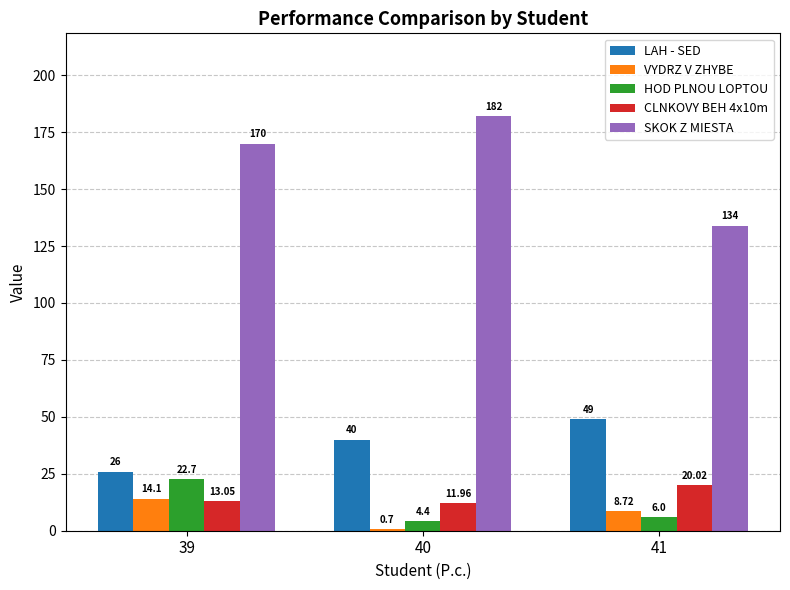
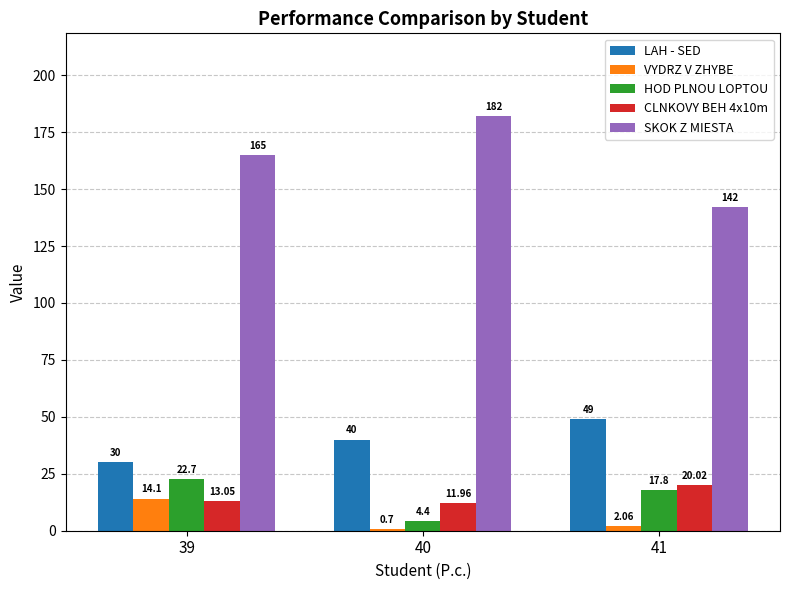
  {
    "LAH - SED": {
-     "39": 26,
+     "39": 30,
      "40": 40,
      "41": 49
    },
    "VYDRZ V ZHYBE": {
      "39": 14.1,
      "40": 0.7,
-     "41": 8.72
+     "41": 2.06
    },
    "HOD PLNOU LOPTOU": {
      "39": 22.7,
      "40": 4.4,
-     "41": 6.0
+     "41": 17.8
    },
    "CLNKOVY BEH 4x10m": {
      "39": 13.05,
      "40": 11.96,
      "41": 20.02
    },
    "SKOK Z MIESTA": {
-     "39": 170,
+     "39": 165,
      "40": 182,
-     "41": 134
+     "41": 142
    }
  }
